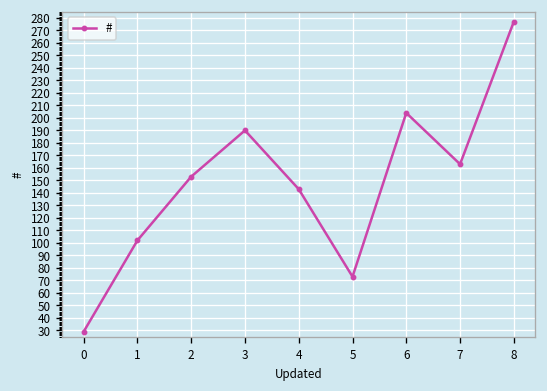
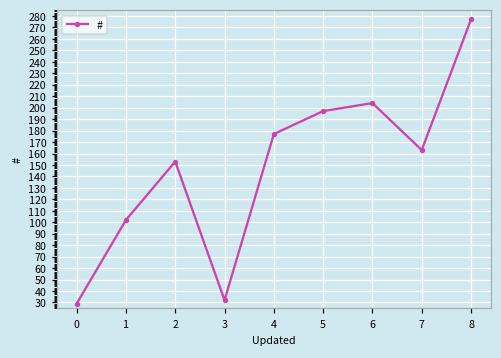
  {
    "0": 29,
    "1": 102,
    "2": 153,
-   "3": 190,
-   "4": 143,
-   "5": 73,
+   "3": 32,
+   "4": 177,
+   "5": 197,
    "6": 204,
    "7": 163,
    "8": 277
  }
